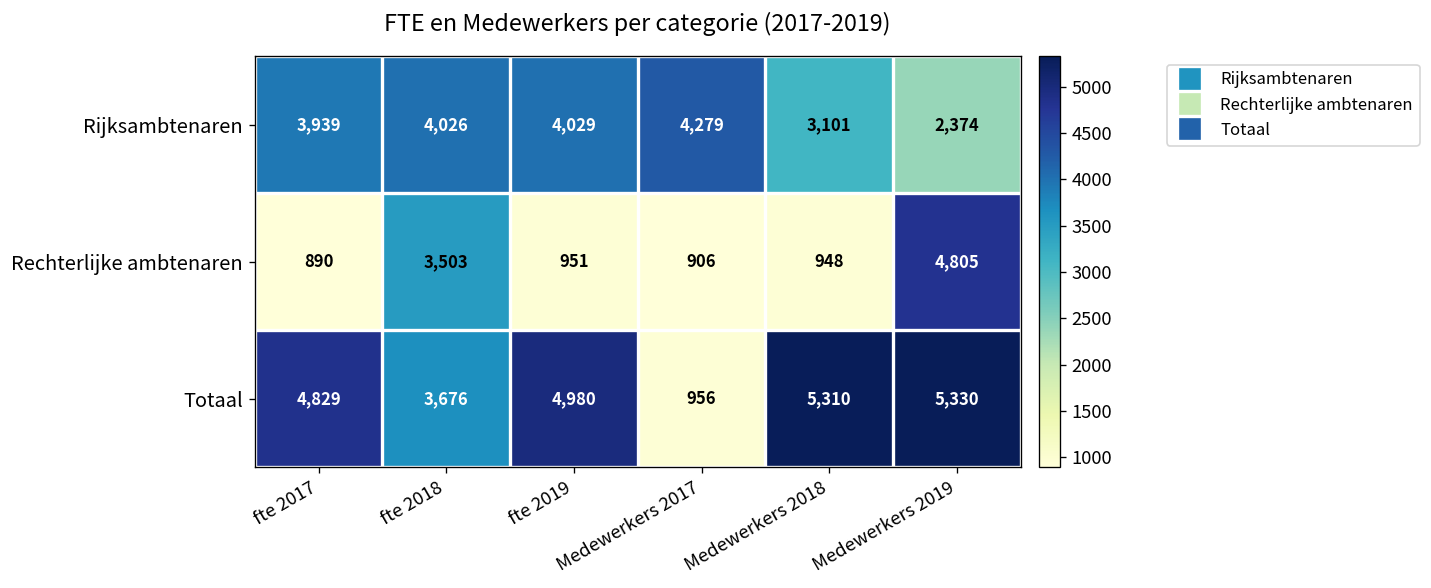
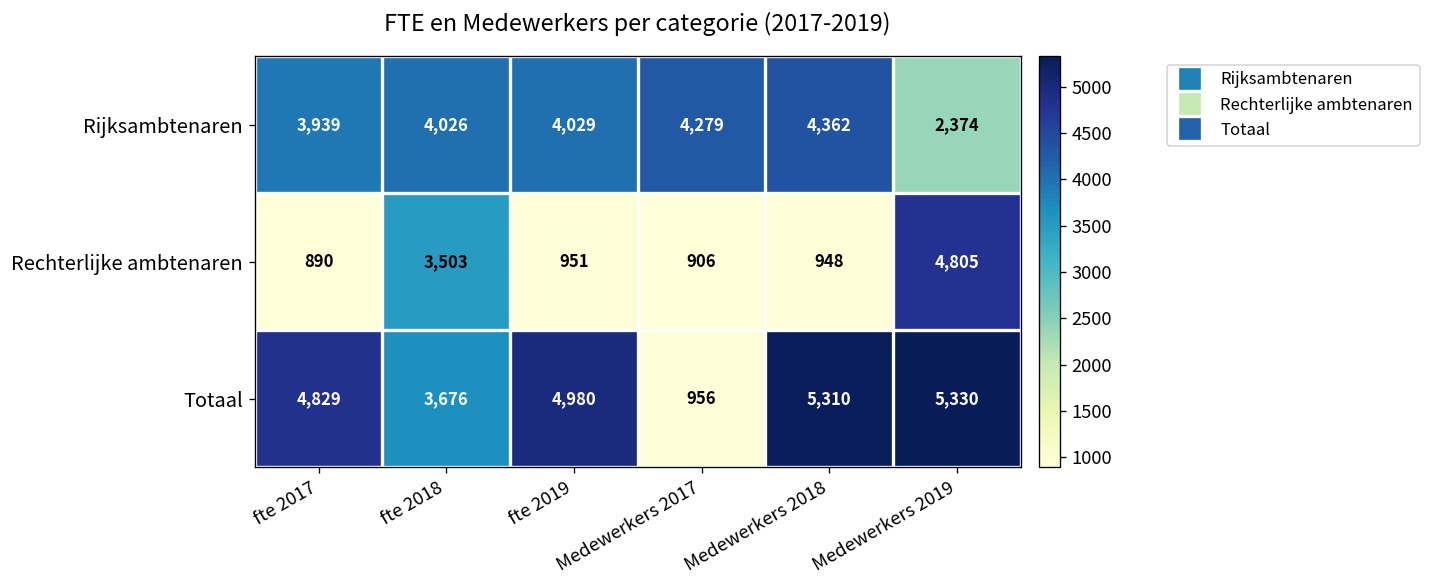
  {
    "Rijksambtenaren": {
      "fte 2017": "3,939",
      "fte 2018": "4,026",
      "fte 2019": "4,029",
      "Medewerkers 2017": "4,279",
-     "Medewerkers 2018": "3,101",
+     "Medewerkers 2018": "4,362",
      "Medewerkers 2019": "2,374"
    },
    "Rechterlijke ambtenaren": {
      "fte 2017": "890",
      "fte 2018": "3,503",
      "fte 2019": "951",
      "Medewerkers 2017": "906",
      "Medewerkers 2018": "948",
      "Medewerkers 2019": "4,805"
    },
    "Totaal": {
      "fte 2017": "4,829",
      "fte 2018": "3,676",
      "fte 2019": "4,980",
      "Medewerkers 2017": "956",
      "Medewerkers 2018": "5,310",
      "Medewerkers 2019": "5,330"
    }
  }
